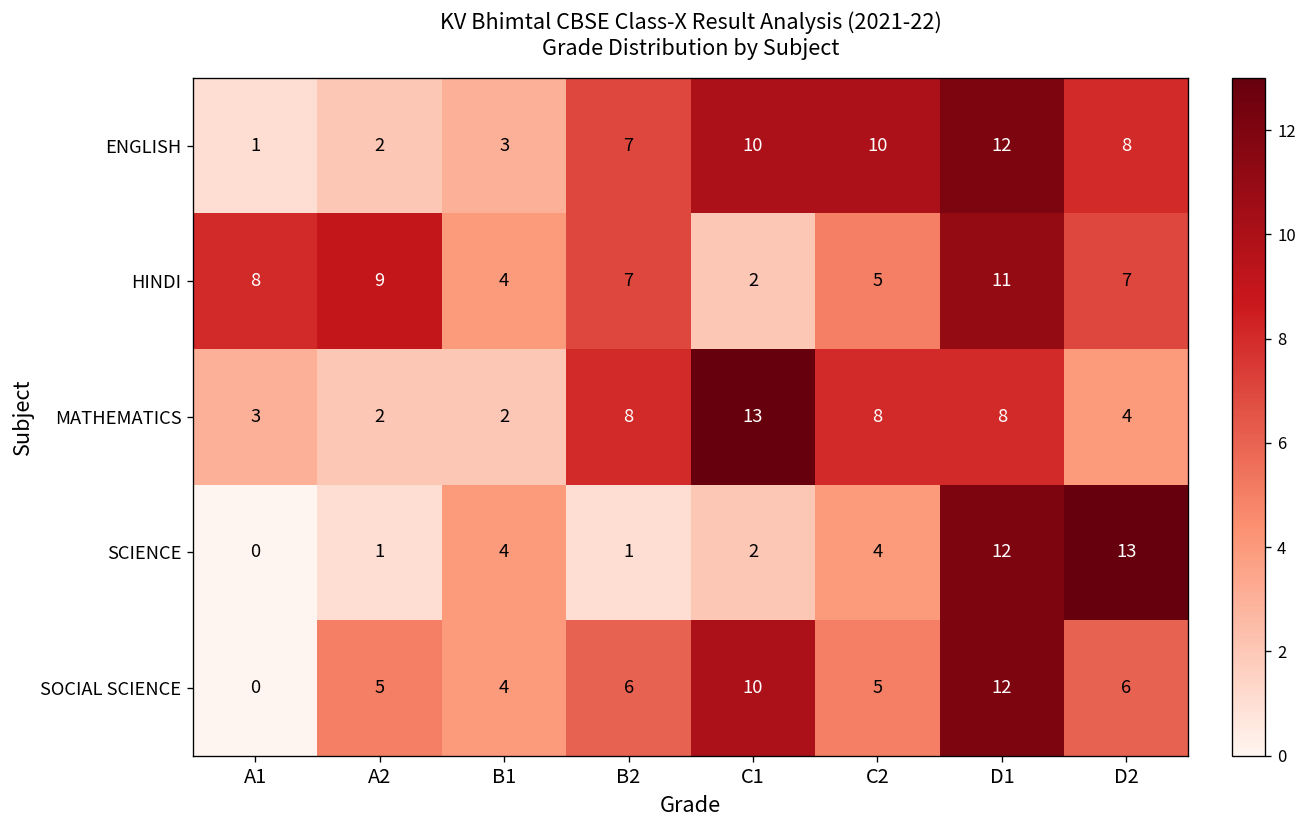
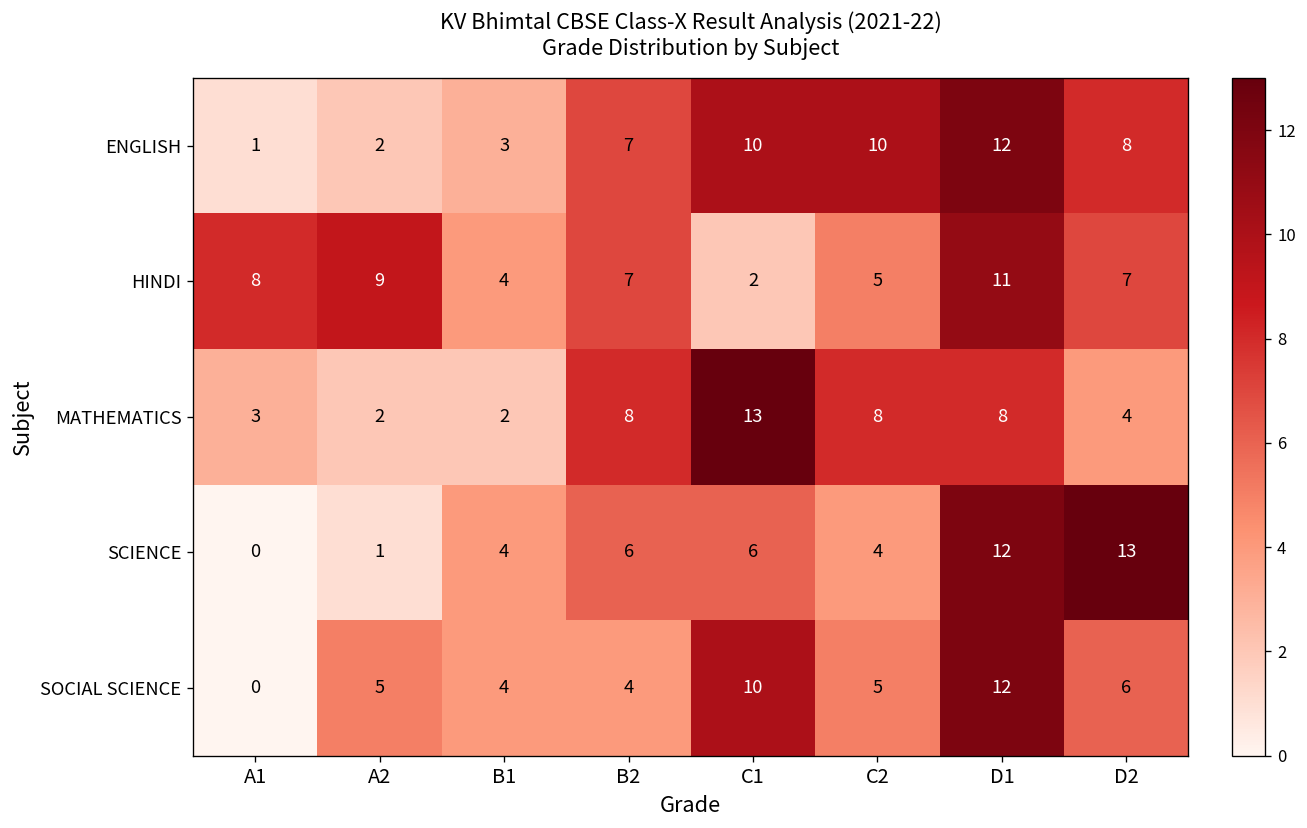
  {
    "ENGLISH": {
      "A1": 1,
      "A2": 2,
      "B1": 3,
      "B2": 7,
      "C1": 10,
      "C2": 10,
      "D1": 12,
      "D2": 8
    },
    "HINDI": {
      "A1": 8,
      "A2": 9,
      "B1": 4,
      "B2": 7,
      "C1": 2,
      "C2": 5,
      "D1": 11,
      "D2": 7
    },
    "MATHEMATICS": {
      "A1": 3,
      "A2": 2,
      "B1": 2,
      "B2": 8,
      "C1": 13,
      "C2": 8,
      "D1": 8,
      "D2": 4
    },
    "SCIENCE": {
      "A1": 0,
      "A2": 1,
      "B1": 4,
-     "B2": 1,
-     "C1": 2,
+     "B2": 6,
+     "C1": 6,
      "C2": 4,
      "D1": 12,
      "D2": 13
    },
    "SOCIAL SCIENCE": {
      "A1": 0,
      "A2": 5,
      "B1": 4,
-     "B2": 6,
+     "B2": 4,
      "C1": 10,
      "C2": 5,
      "D1": 12,
      "D2": 6
    }
  }
